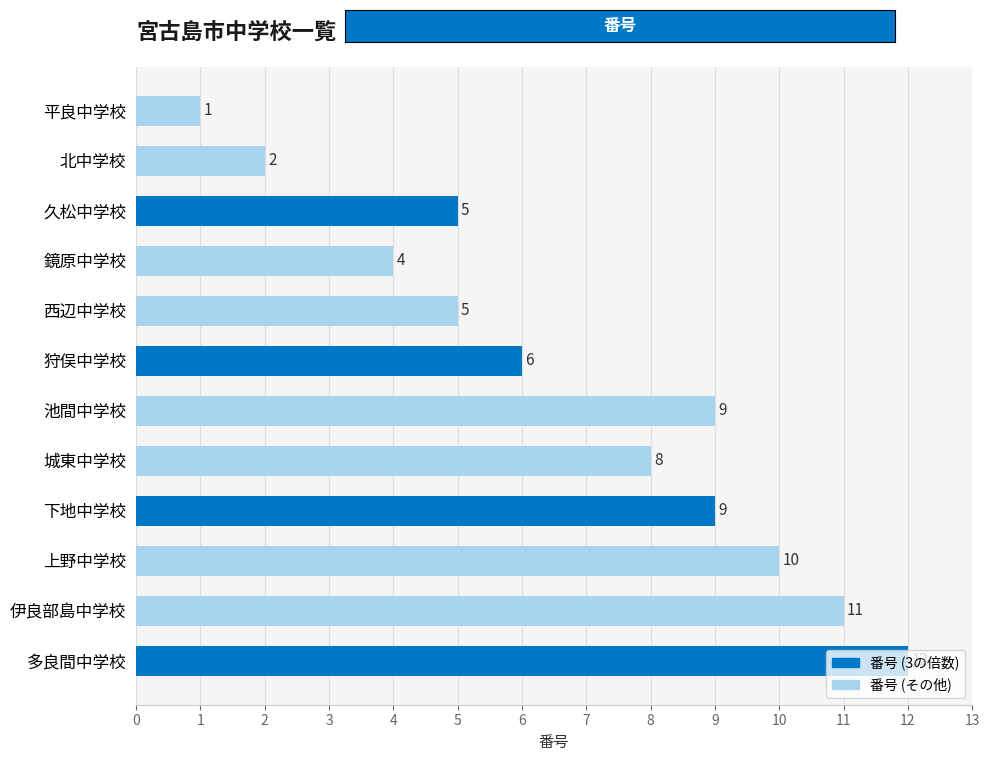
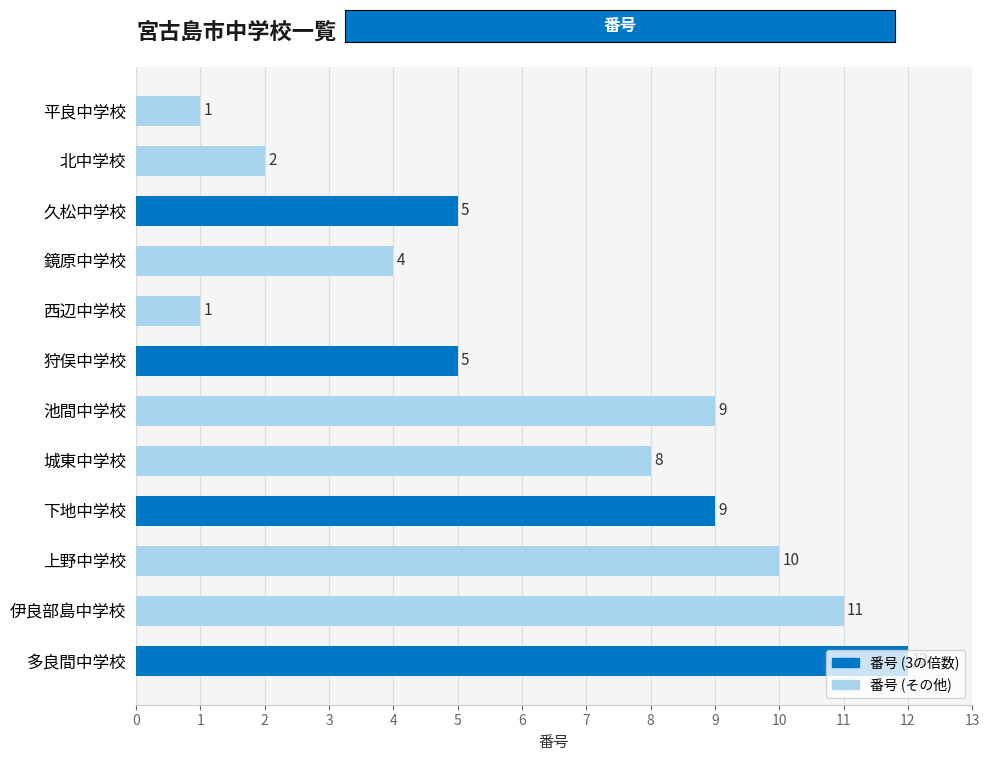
  {
    "平良中学校": 1,
    "北中学校": 2,
    "久松中学校": 5,
    "鏡原中学校": 4,
-   "西辺中学校": 5,
-   "狩俣中学校": 6,
+   "西辺中学校": 1,
+   "狩俣中学校": 5,
    "池間中学校": 9,
    "城東中学校": 8,
    "下地中学校": 9,
    "上野中学校": 10,
    "伊良部島中学校": 11
  }
